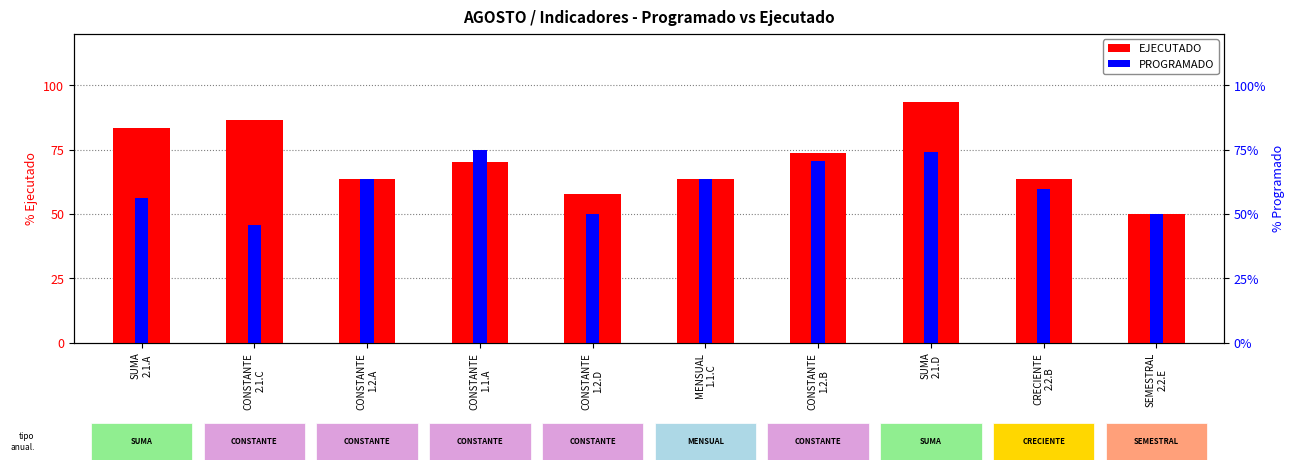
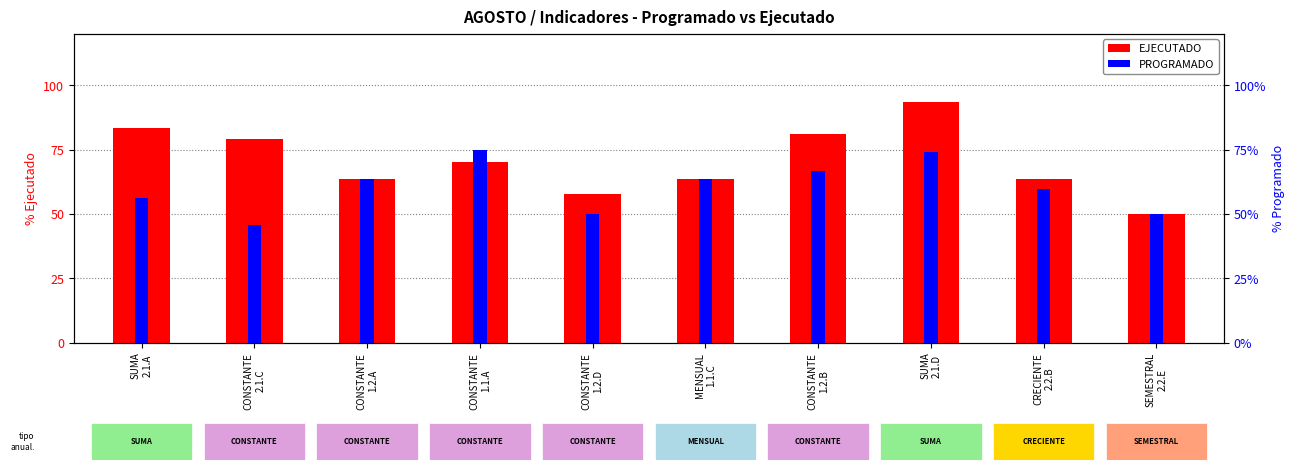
  {
    "EJECUTADO": {
      "SUMA 2.1.A": 84,
-     "CONSTANTE 2.1.C": 87,
+     "CONSTANTE 2.1.C": 79,
      "CONSTANTE 1.2.A": 64,
      "CONSTANTE 1.2.D": 58,
      "MENSUAL 1.1.C": 64,
-     "CONSTANTE 1.2.B": 74,
+     "CONSTANTE 1.2.B": 81,
      "SUMA 2.1.D": 94,
      "CRECIENTE 2.2.B": 64,
      "SEMESTRAL 2.2.E": 50
    },
    "PROGRAMADO": {
      "CONSTANTE 1.2.A": 64,
      "CONSTANTE 1.1.A": 75,
      "MENSUAL 1.1.C": 64,
-     "CONSTANTE 1.2.B": 71,
+     "CONSTANTE 1.2.B": 67,
      "SEMESTRAL 2.2.E": 50
    }
  }
